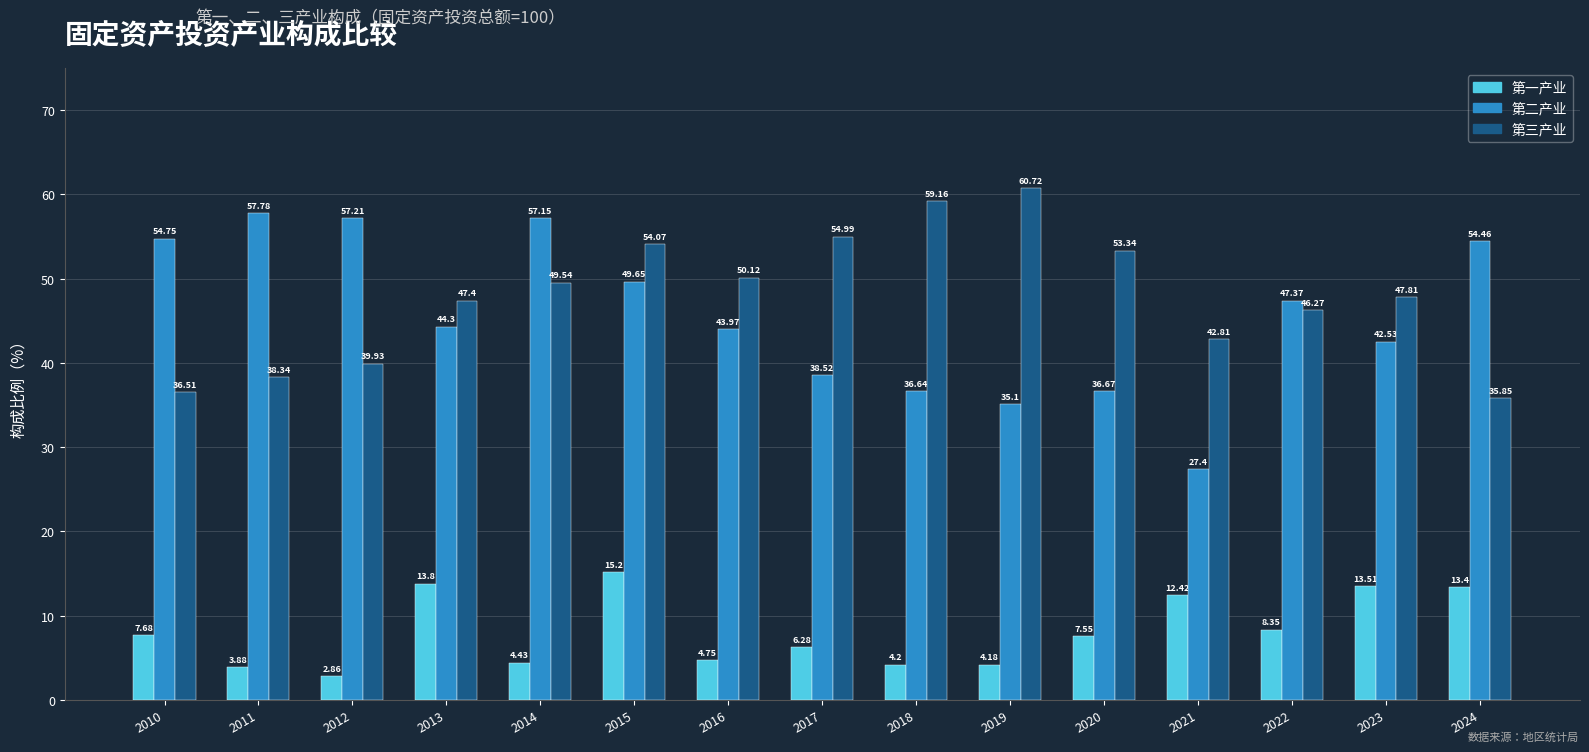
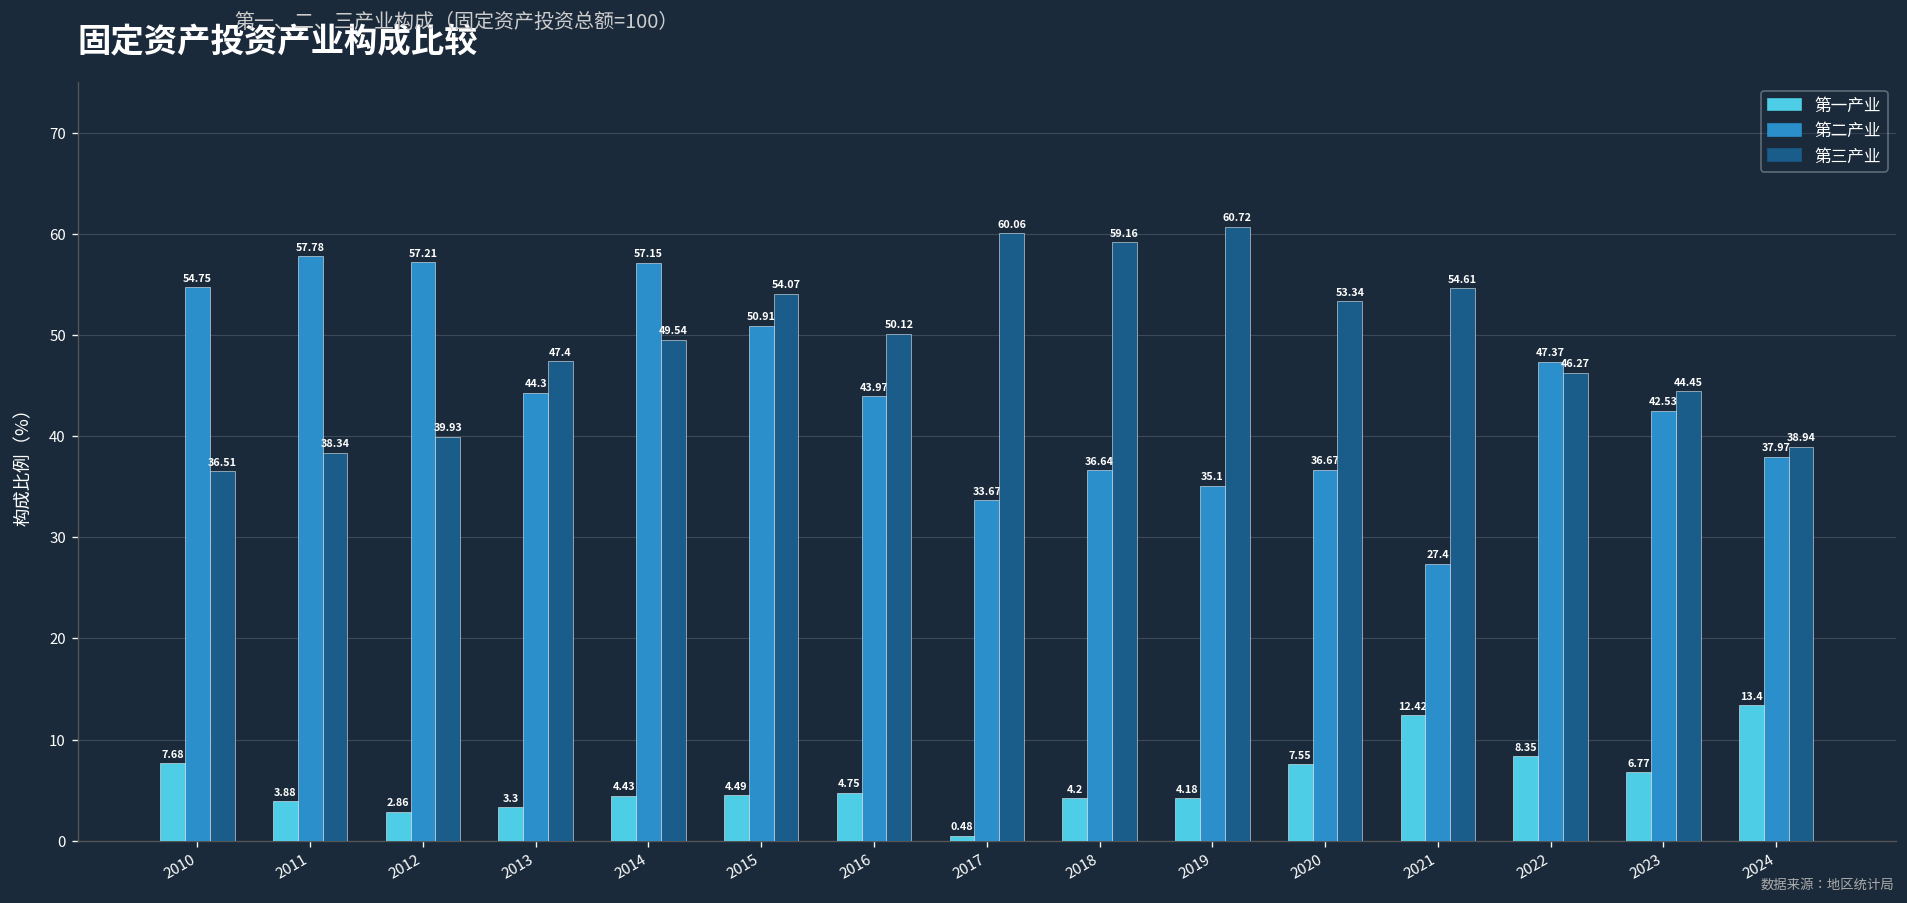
  {
    "第一产业": {
      "2010": 7.68,
      "2011": 3.88,
      "2012": 2.86,
-     "2013": 13.8,
+     "2013": 3.3,
      "2014": 4.43,
-     "2015": 15.2,
+     "2015": 4.49,
      "2016": 4.75,
-     "2017": 6.28,
+     "2017": 0.48,
      "2018": 4.2,
      "2019": 4.18,
      "2020": 7.55,
      "2021": 12.42,
      "2022": 8.35,
-     "2023": 13.51,
+     "2023": 6.77,
      "2024": 13.4
    },
    "第二产业": {
      "2010": 54.75,
      "2011": 57.78,
      "2012": 57.21,
      "2013": 44.3,
      "2014": 57.15,
-     "2015": 49.65,
+     "2015": 50.91,
      "2016": 43.97,
-     "2017": 38.52,
+     "2017": 33.67,
      "2018": 36.64,
      "2019": 35.1,
      "2020": 36.67,
      "2021": 27.4,
      "2022": 47.37,
      "2023": 42.53,
-     "2024": 54.46
+     "2024": 37.97
    },
    "第三产业": {
      "2010": 36.51,
      "2011": 38.34,
      "2012": 39.93,
      "2013": 47.4,
      "2014": 49.54,
      "2015": 54.07,
      "2016": 50.12,
-     "2017": 54.99,
+     "2017": 60.06,
      "2018": 59.16,
      "2019": 60.72,
      "2020": 53.34,
-     "2021": 42.81,
+     "2021": 54.61,
      "2022": 46.27,
-     "2023": 47.81,
-     "2024": 35.85
+     "2023": 44.45,
+     "2024": 38.94
    }
  }
